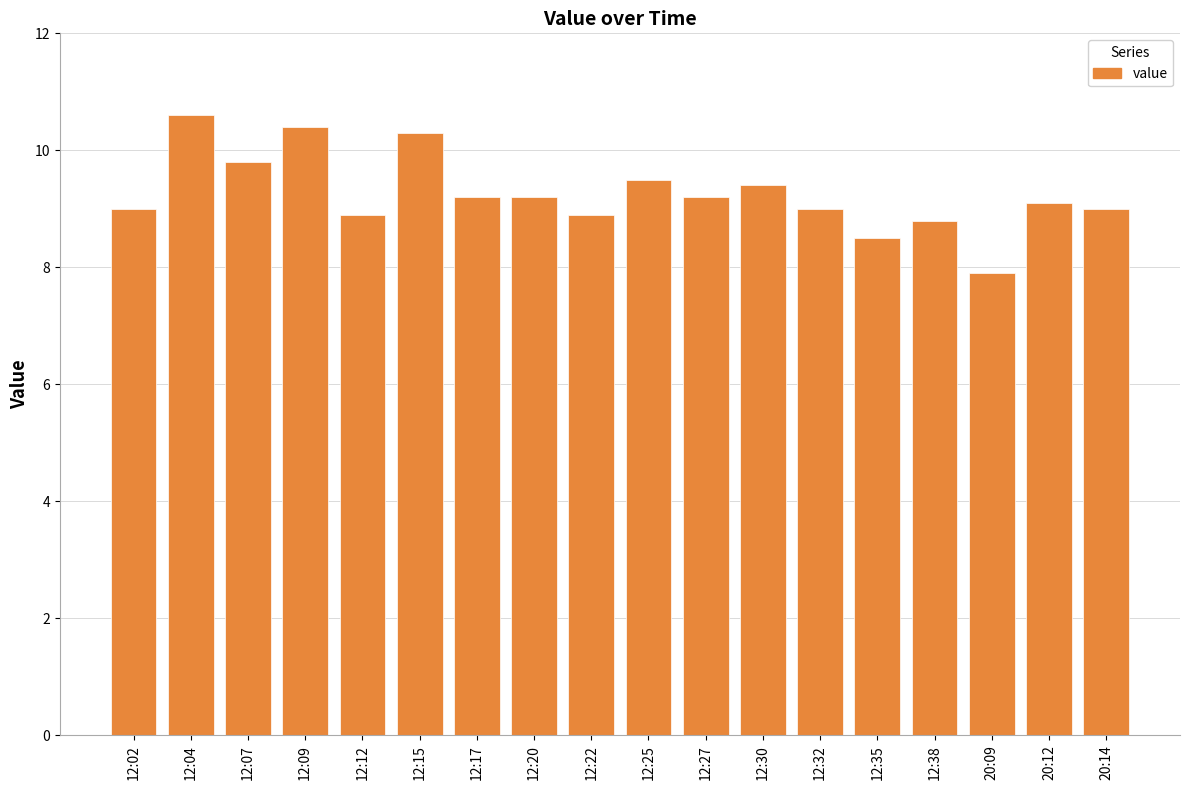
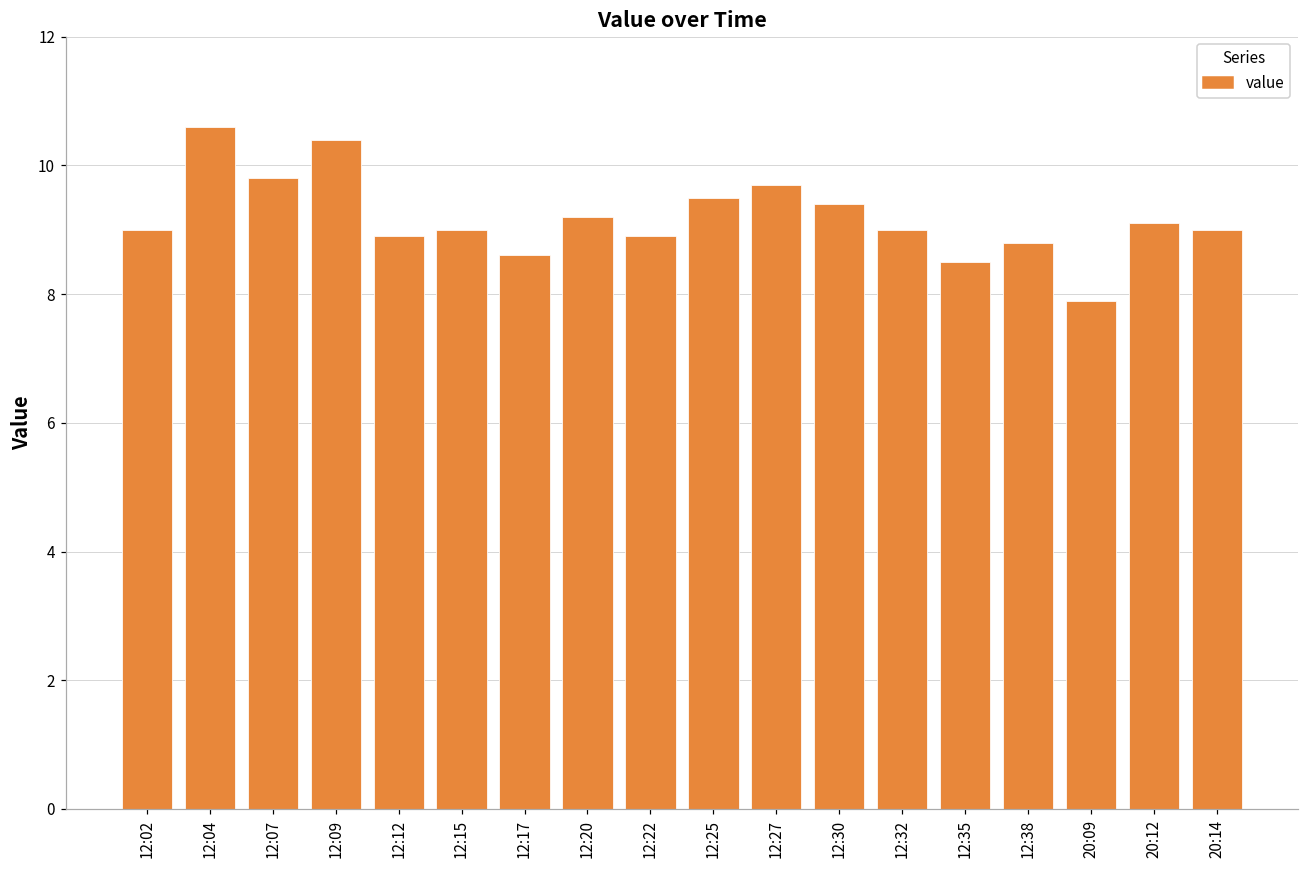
  {
    "12:02": 9.0,
    "12:04": 10.6,
    "12:07": 9.8,
    "12:09": 10.4,
    "12:12": 8.9,
-   "12:15": 10.3,
-   "12:17": 9.2,
+   "12:15": 9.0,
+   "12:17": 8.6,
    "12:20": 9.2,
    "12:22": 8.9,
    "12:25": 9.5,
-   "12:27": 9.2,
+   "12:27": 9.7,
    "12:30": 9.4,
    "12:32": 9.0,
    "12:35": 8.5,
    "12:38": 8.8,
    "20:09": 7.9,
    "20:12": 9.1,
    "20:14": 9.0
  }
